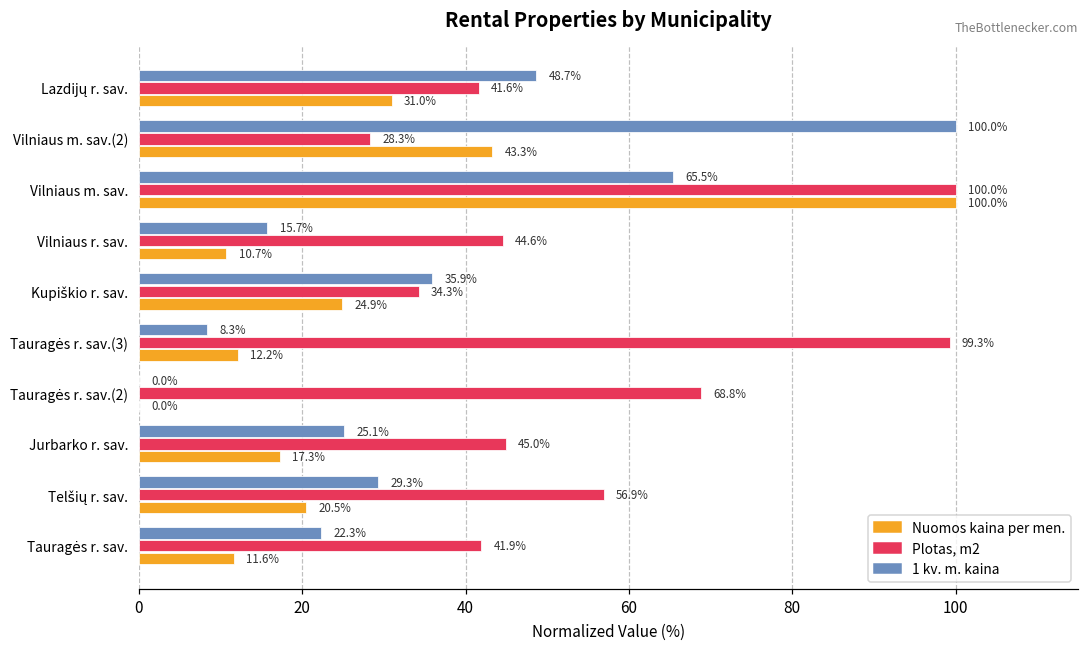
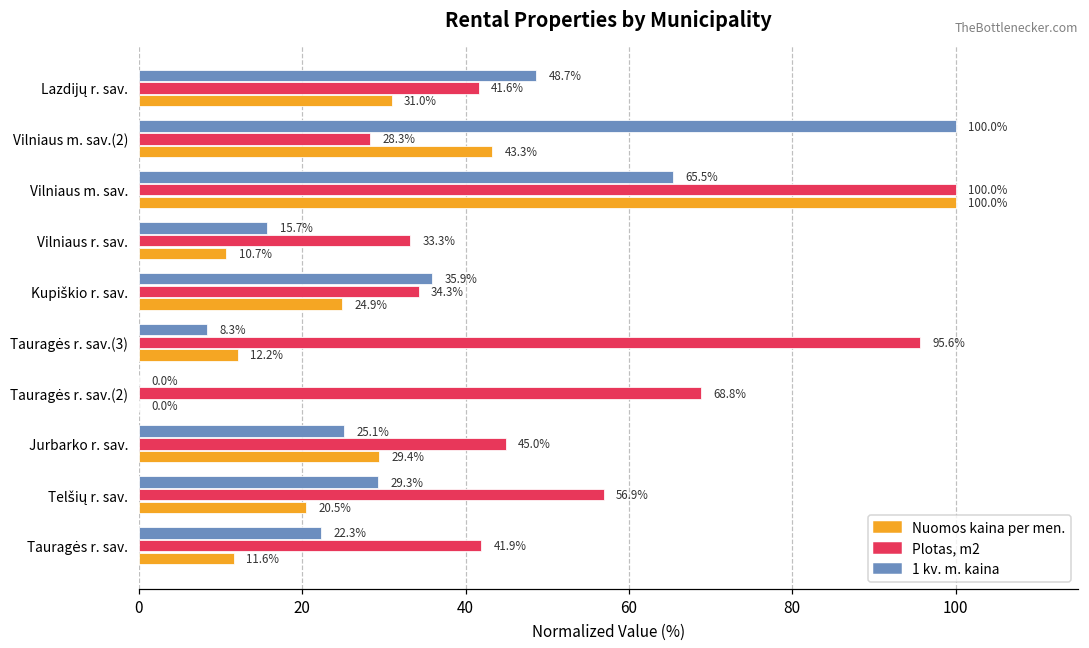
  {
    "Nuomos kaina per men.": {
      "Lazdijų r. sav.": "31.0%",
      "Vilniaus m. sav.(2)": "43.3%",
      "Vilniaus m. sav.": "100.0%",
      "Vilniaus r. sav.": "10.7%",
      "Kupiškio r. sav.": "24.9%",
      "Tauragės r. sav.(3)": "12.2%",
      "Tauragės r. sav.(2)": "0.0%",
-     "Jurbarko r. sav.": "17.3%",
+     "Jurbarko r. sav.": "29.4%",
      "Telšių r. sav.": "20.5%",
      "Tauragės r. sav.": "11.6%"
    },
    "Plotas, m2": {
      "Lazdijų r. sav.": "41.6%",
      "Vilniaus m. sav.(2)": "28.3%",
      "Vilniaus m. sav.": "100.0%",
-     "Vilniaus r. sav.": "44.6%",
+     "Vilniaus r. sav.": "33.3%",
      "Kupiškio r. sav.": "34.3%",
-     "Tauragės r. sav.(3)": "99.3%",
+     "Tauragės r. sav.(3)": "95.6%",
      "Tauragės r. sav.(2)": "68.8%",
      "Jurbarko r. sav.": "45.0%",
      "Telšių r. sav.": "56.9%",
      "Tauragės r. sav.": "41.9%"
    },
    "1 kv. m. kaina": {
      "Lazdijų r. sav.": "48.7%",
      "Vilniaus m. sav.(2)": "100.0%",
      "Vilniaus m. sav.": "65.5%",
      "Vilniaus r. sav.": "15.7%",
      "Kupiškio r. sav.": "35.9%",
      "Tauragės r. sav.(3)": "8.3%",
      "Tauragės r. sav.(2)": "0.0%",
      "Jurbarko r. sav.": "25.1%",
      "Telšių r. sav.": "29.3%",
      "Tauragės r. sav.": "22.3%"
    }
  }
